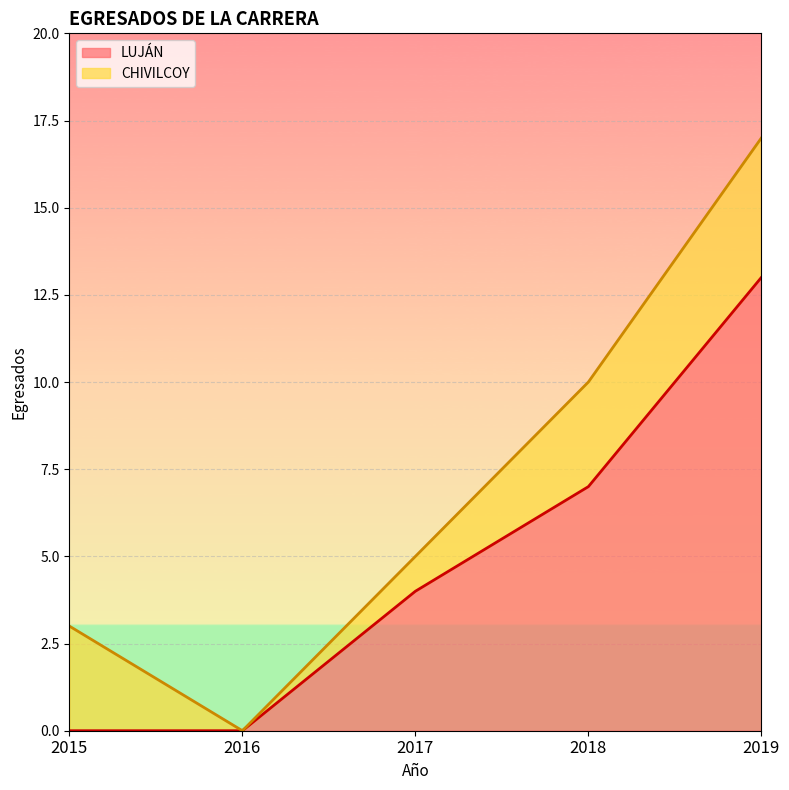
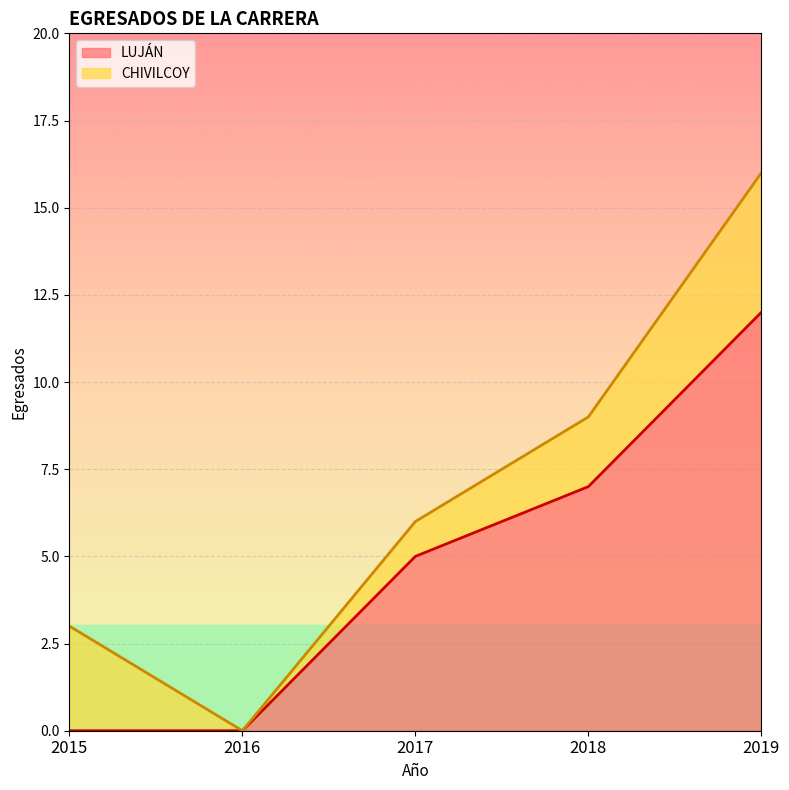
  {
    "LUJÁN": {
      "2015": 0,
-     "2017": 4,
+     "2017": 5,
      "2018": 7,
-     "2019": 13
+     "2019": 12
    },
    "CHIVILCOY": {
      "2015": 3,
      "2017": 1,
-     "2018": 3,
+     "2018": 2,
      "2019": 4
    }
  }
